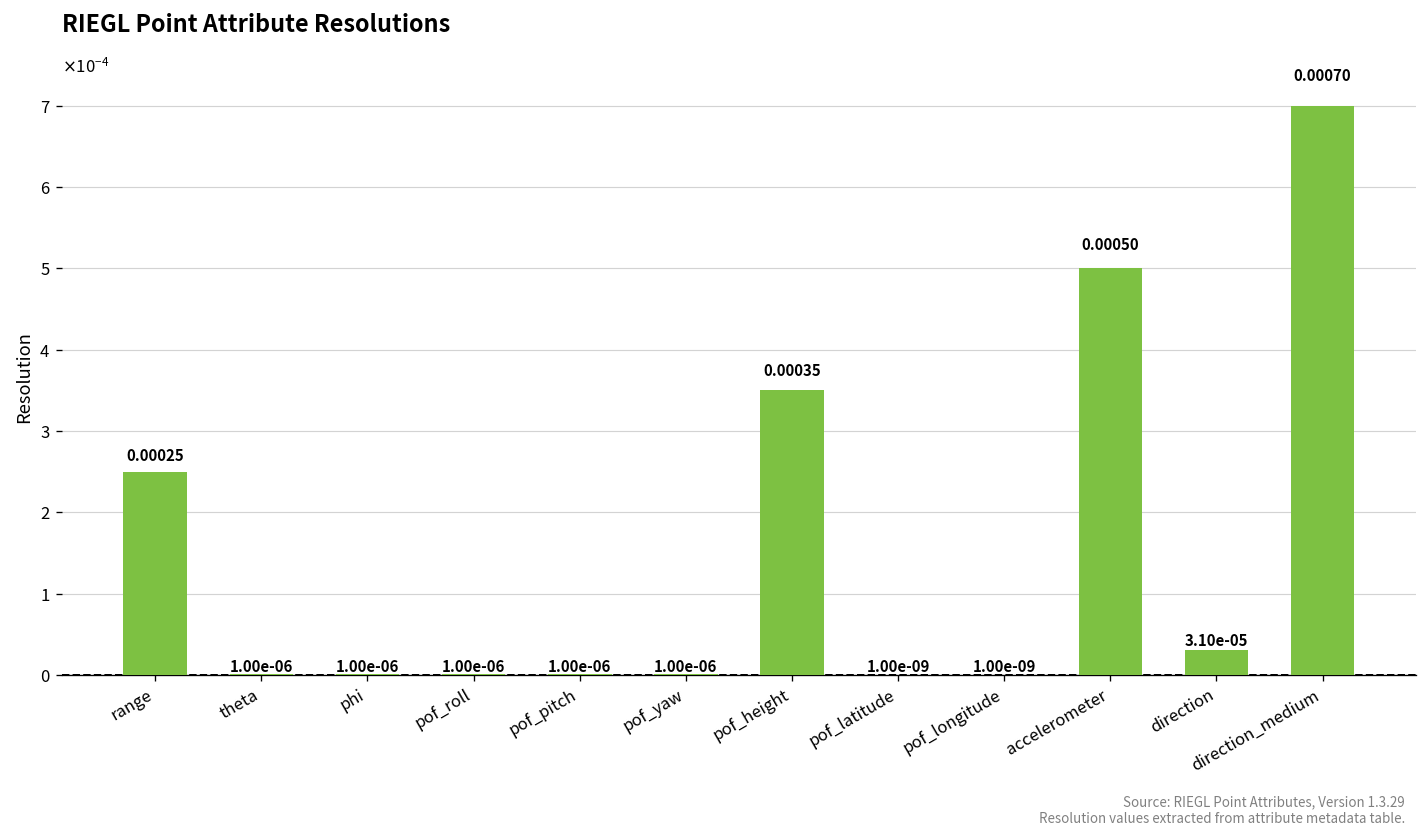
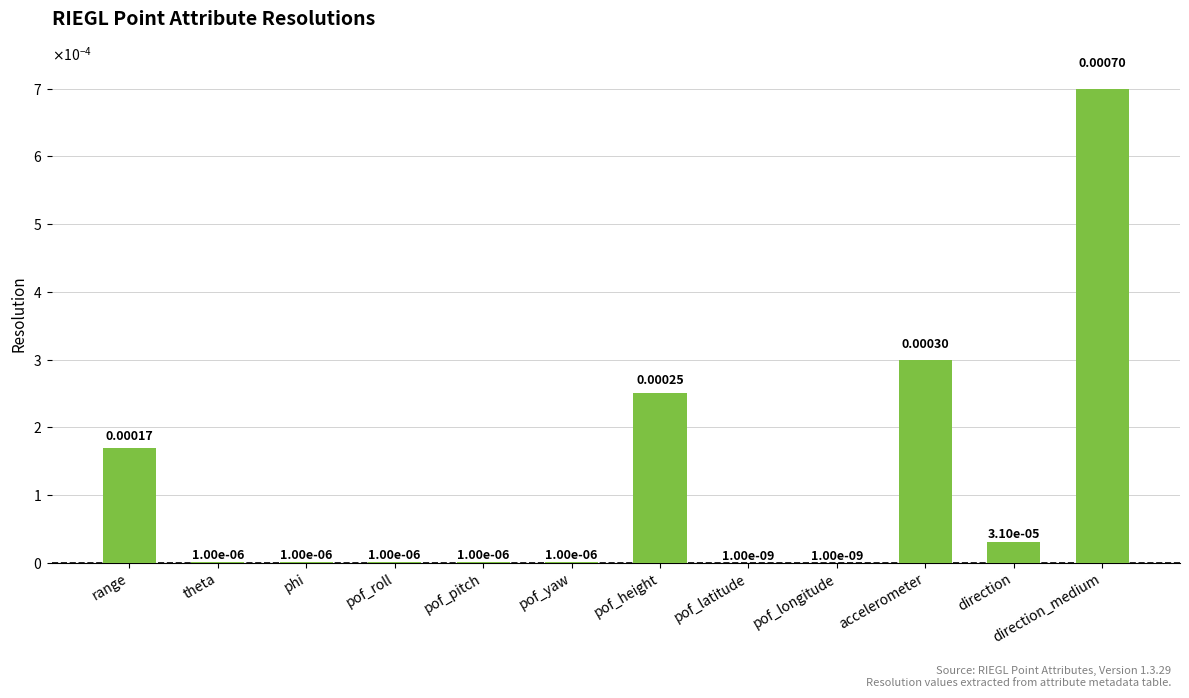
  {
-   "range": "0.00025",
+   "range": "0.00017",
    "theta": "1.00e-06",
    "phi": "1.00e-06",
    "pof_roll": "1.00e-06",
    "pof_pitch": "1.00e-06",
    "pof_yaw": "1.00e-06",
-   "pof_height": "0.00035",
+   "pof_height": "0.00025",
    "pof_latitude": "1.00e-09",
    "pof_longitude": "1.00e-09",
-   "accelerometer": "0.00050",
+   "accelerometer": "0.00030",
    "direction": "3.10e-05",
    "direction_medium": "0.00070"
  }
